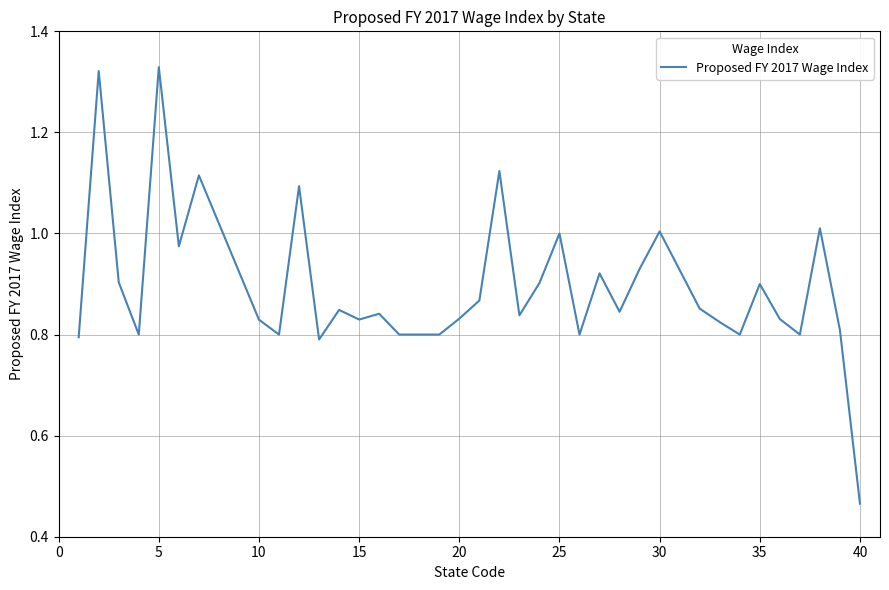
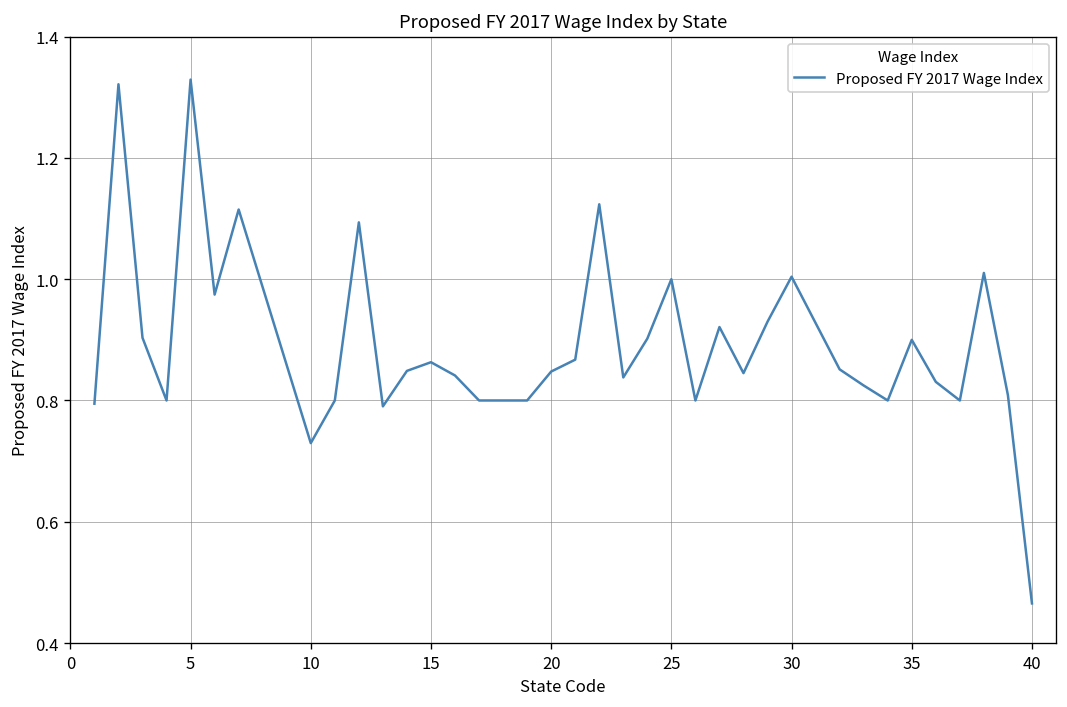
  {
    "5": 1.33,
-   "10": 0.83,
-   "15": 0.83,
-   "20": 0.83,
+   "10": 0.73,
+   "15": 0.86,
+   "20": 0.85,
    "25": 1.00,
    "30": 1.00,
    "35": 0.90,
    "40": 0.47
  }
